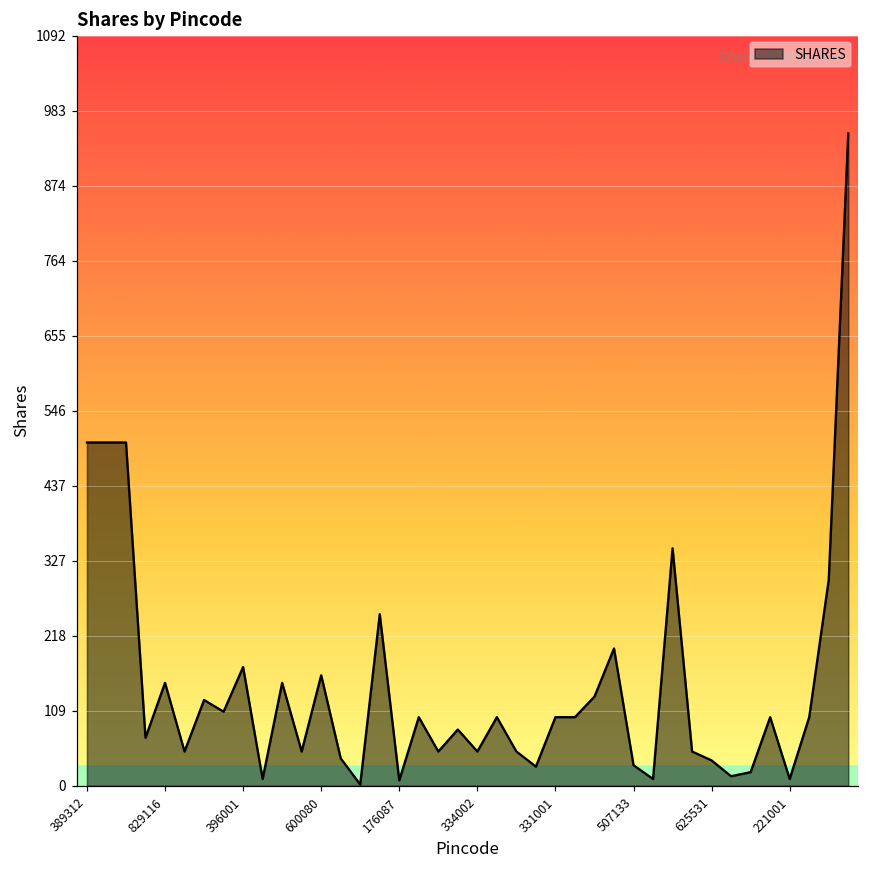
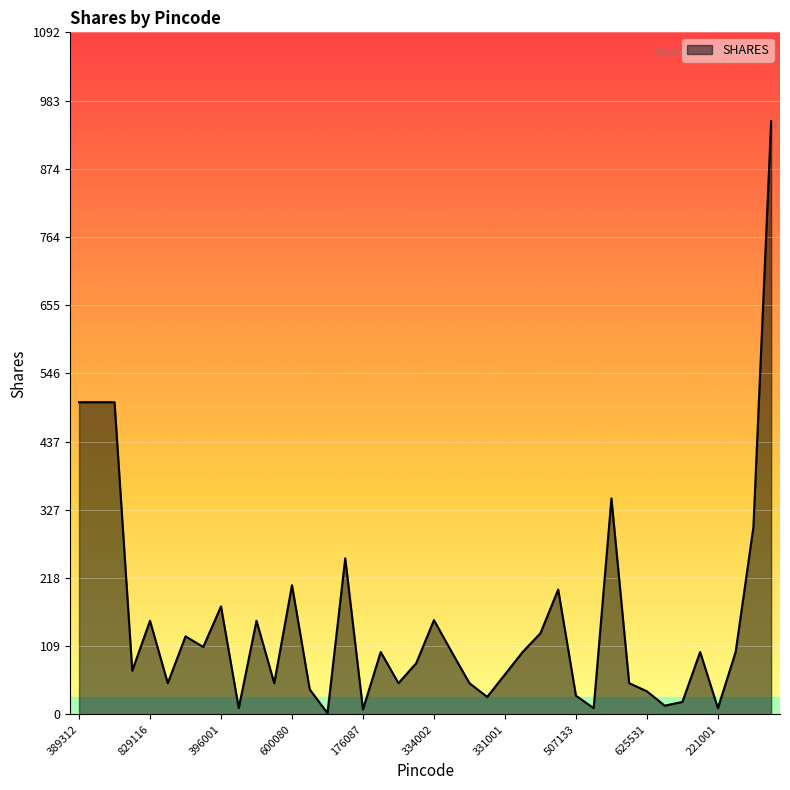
  {
    "389312": 500,
    "829116": 150,
    "396001": 170,
-   "600080": 160,
-   "334002": 50,
-   "331001": 100,
+   "600080": 210,
+   "334002": 150,
+   "331001": 60,
    "507133": 30,
    "625531": 40
  }
